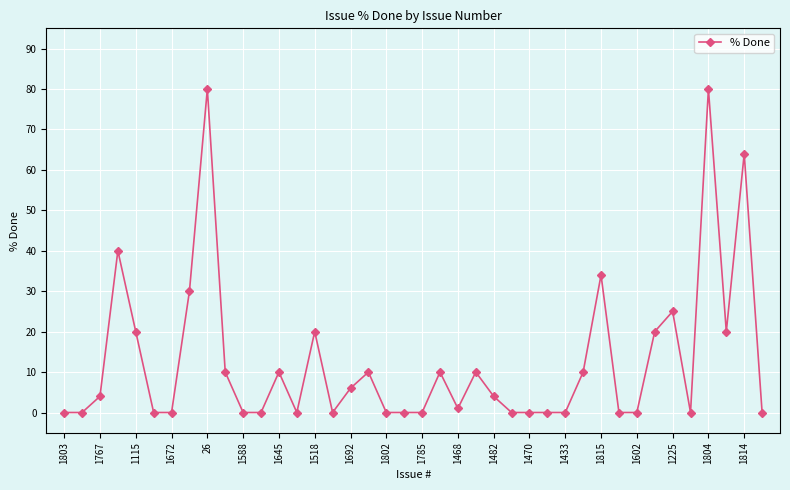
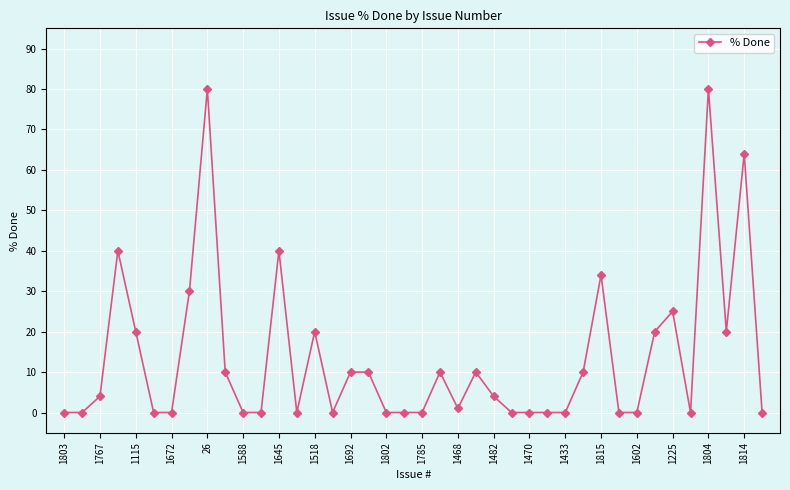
  {
    "1803": 0,
    "1767": 4,
    "1115": 20,
    "1672": 0,
    "26": 80,
    "1588": 0,
-   "1645": 10,
+   "1645": 40,
    "1518": 20,
-   "1692": 6,
+   "1692": 10,
    "1802": 0,
    "1785": 0,
    "1468": 1,
    "1482": 4,
    "1470": 0,
    "1433": 0,
    "1815": 34,
    "1602": 0,
    "1225": 25,
    "1804": 80,
    "1814": 64
  }
